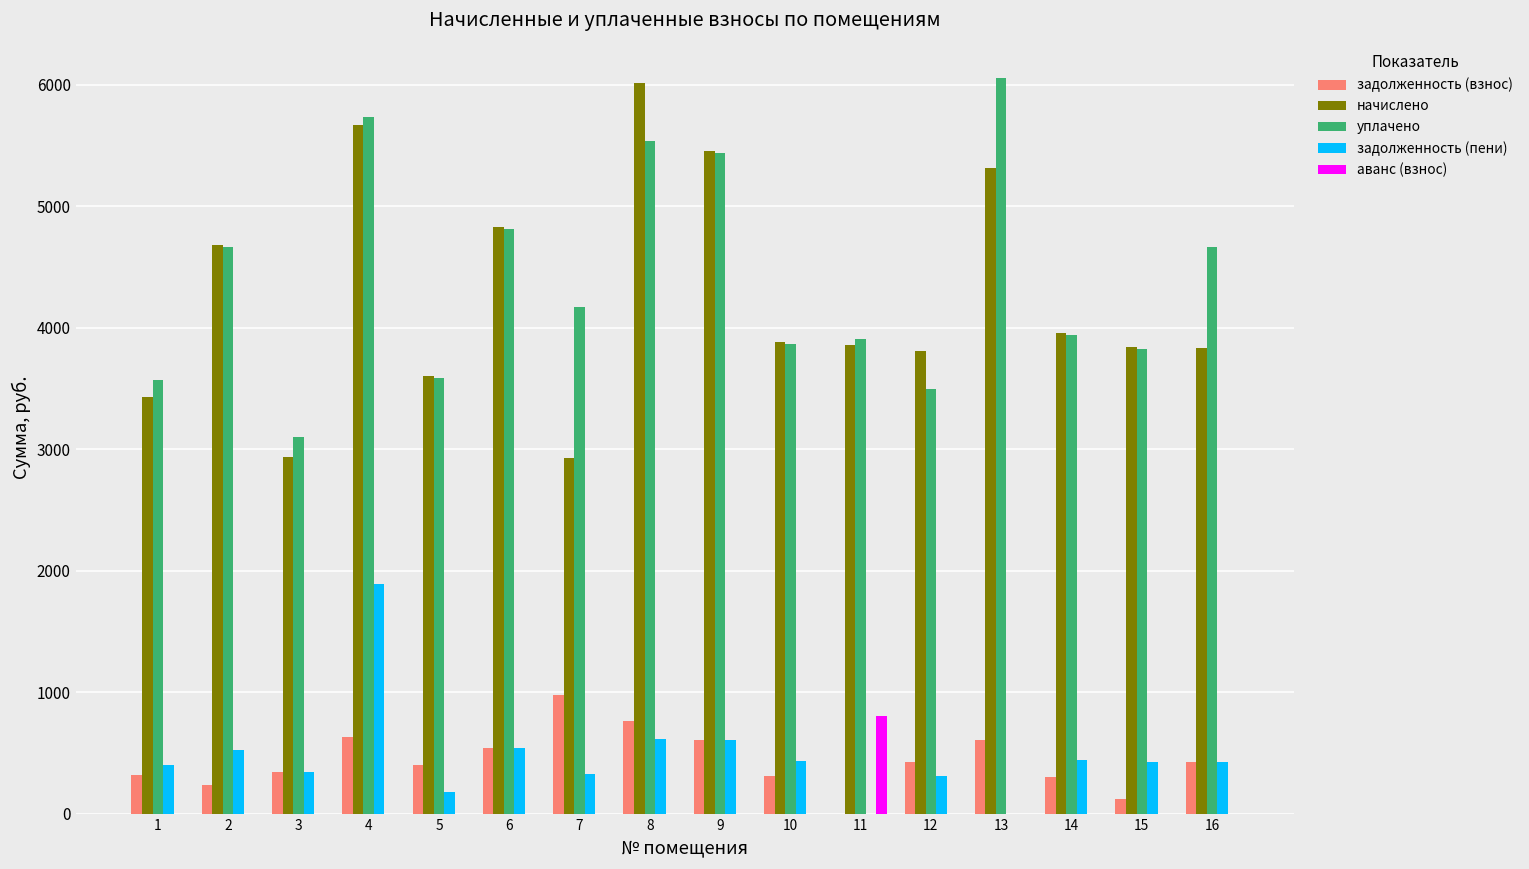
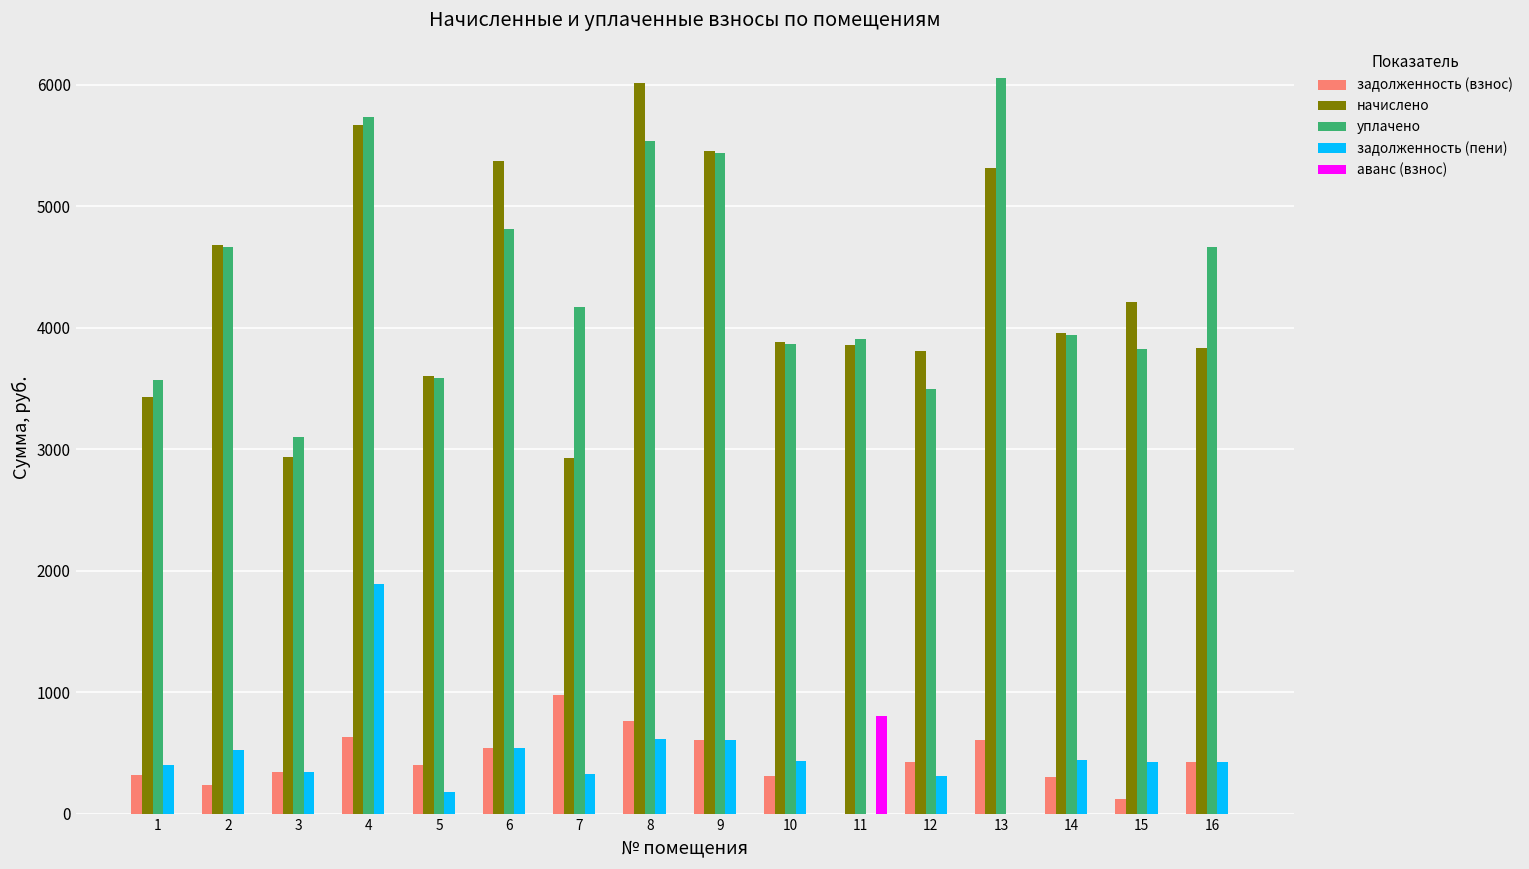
  {
    "задолженность (взнос)": {
      "1": 320,
      "2": 240,
      "3": 350,
      "4": 630,
      "5": 400,
      "6": 540,
      "7": 980,
      "8": 760,
      "9": 610,
      "10": 310,
      "11": 0,
      "12": 420,
      "13": 610,
      "14": 300,
      "15": 120,
      "16": 430
    },
    "начислено": {
      "1": 3420,
      "2": 4680,
      "3": 2940,
      "4": 5670,
      "5": 3600,
-     "6": 4830,
+     "6": 5370,
      "7": 2930,
      "8": 6010,
      "9": 5460,
      "10": 3880,
      "11": 3860,
      "12": 3800,
      "13": 5310,
      "14": 3950,
-     "15": 3840,
+     "15": 4210,
      "16": 3830
    },
    "уплачено": {
      "1": 3570,
      "2": 4660,
      "3": 3100,
      "4": 5740,
      "5": 3590,
      "6": 4810,
      "7": 4170,
      "8": 5540,
      "9": 5430,
      "10": 3860,
      "11": 3900,
      "12": 3490,
      "13": 6050,
      "14": 3940,
      "15": 3830,
      "16": 4660
    },
    "задолженность (пени)": {
      "1": 400,
      "2": 520,
      "3": 350,
      "4": 1890,
      "5": 180,
      "6": 540,
      "7": 330,
      "8": 620,
      "9": 610,
      "10": 430,
      "11": 0,
      "12": 310,
      "13": 0,
      "14": 440,
      "15": 430,
      "16": 430
    },
    "аванс (взнос)": {
      "1": 0,
      "2": 0,
      "3": 0,
      "4": 0,
      "5": 0,
      "6": 0,
      "7": 0,
      "8": 0,
      "9": 0,
      "10": 0,
      "11": 810,
      "12": 0,
      "13": 0,
      "14": 0,
      "15": 0,
      "16": 0
    }
  }
